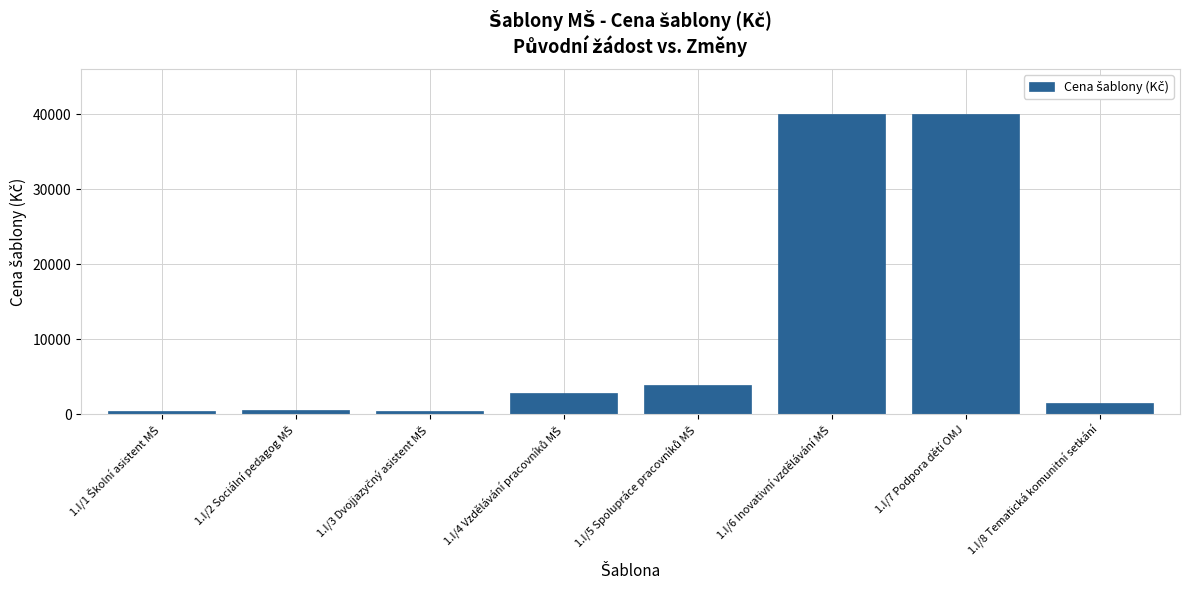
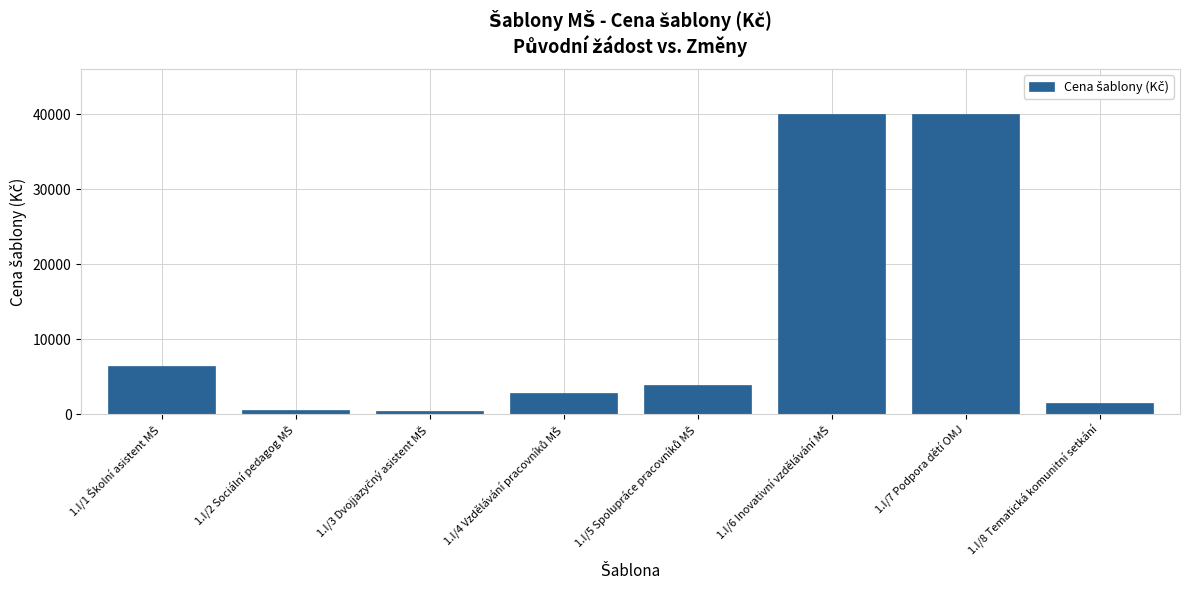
  {
-   "1.I/1 Školní asistent MŠ": 0,
+   "1.I/1 Školní asistent MŠ": 6000,
    "1.I/2 Sociální pedagog MŠ": 1000,
    "1.I/3 Dvojjazyčný asistent MŠ": 0,
    "1.I/4 Vzdělávání pracovníků MŠ": 3000,
    "1.I/5 Spolupráce pracovníků MŠ": 4000,
    "1.I/6 Inovativní vzdělávání MŠ": 40000,
    "1.I/7 Podpora dětí OMJ": 40000,
    "1.I/8 Tematická komunitní setkání": 1000
  }
